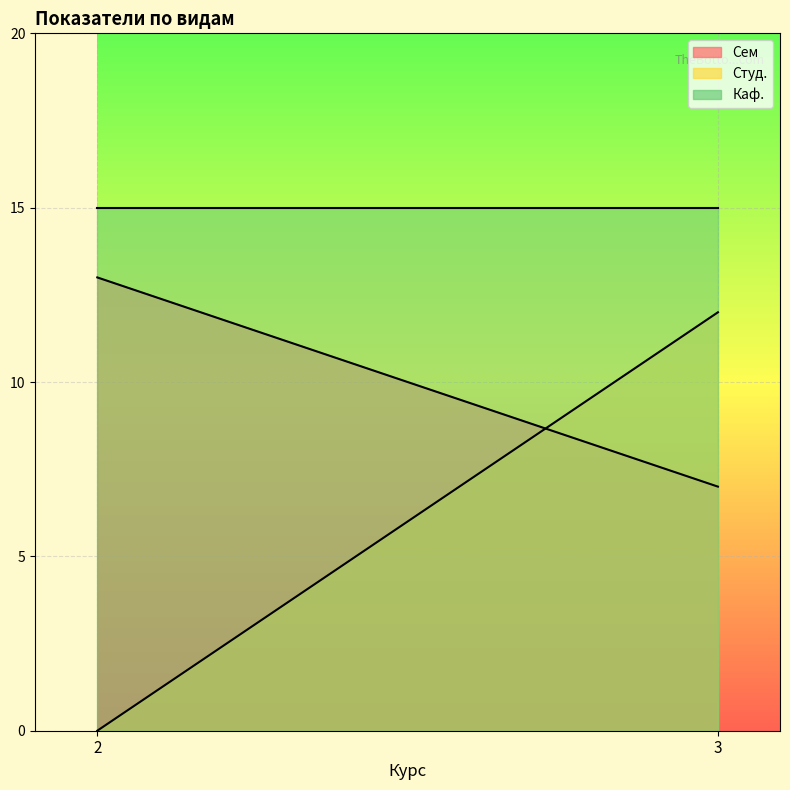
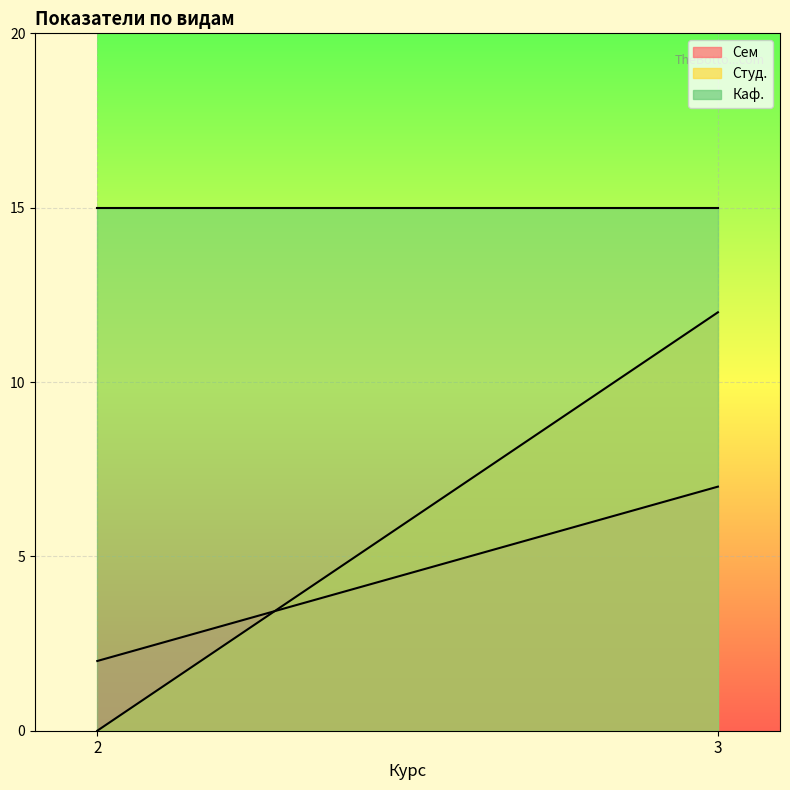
  {
    "Сем": {
-     "2": 13,
+     "2": 2,
      "3": 7
    },
    "Студ.": {
      "2": 0,
      "3": 12
    },
    "Каф.": {
      "2": 15,
      "3": 15
    }
  }
